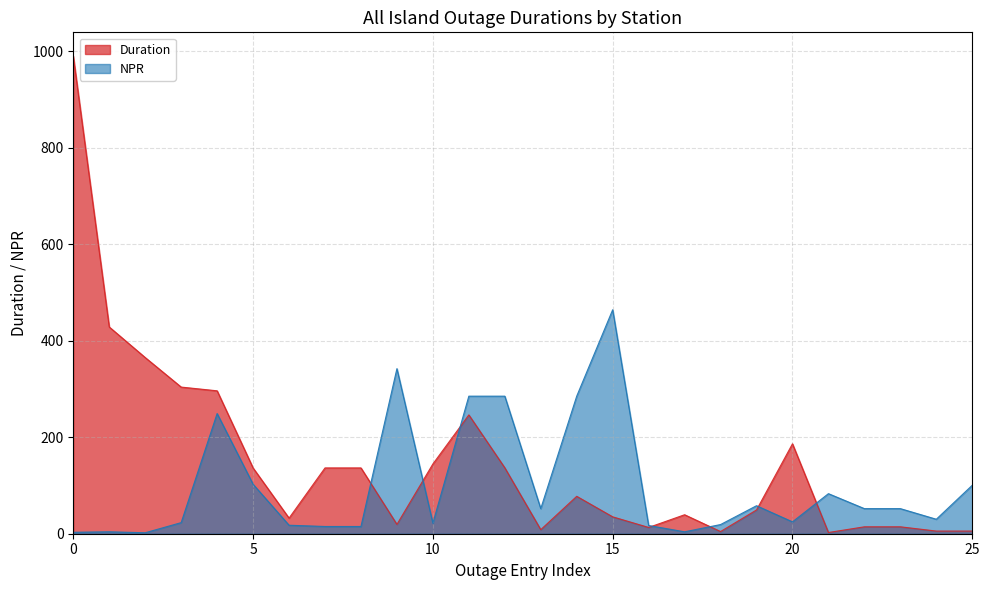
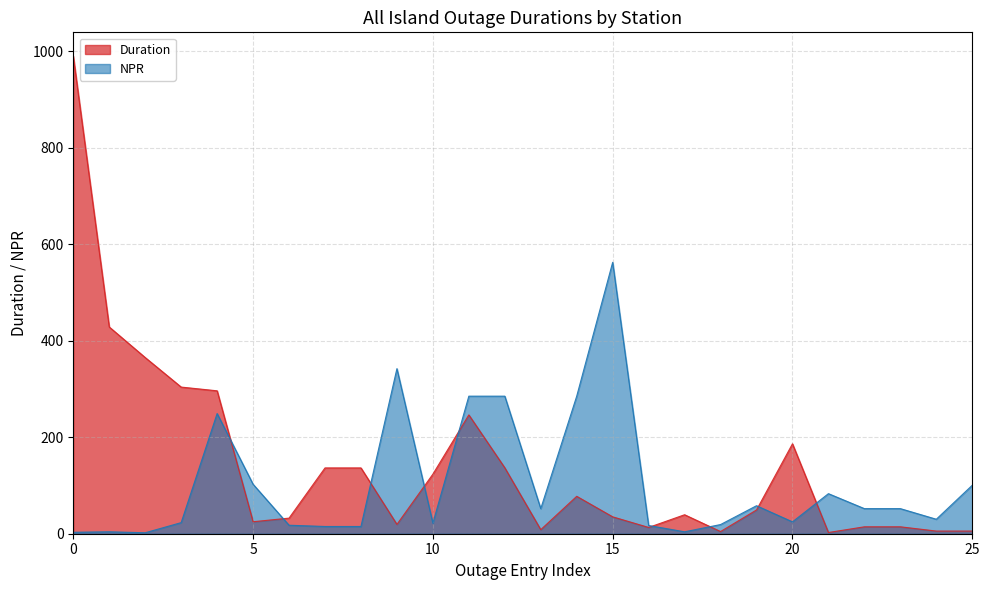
  {
    "Duration": {
      "0": 990,
-     "5": 140,
-     "10": 140,
+     "5": 20,
+     "10": 120,
      "15": 40,
      "20": 190,
      "25": 10
    },
    "NPR": {
      "0": 0,
      "5": 100,
      "10": 20,
-     "15": 460,
+     "15": 560,
      "20": 20,
      "25": 100
    }
  }
